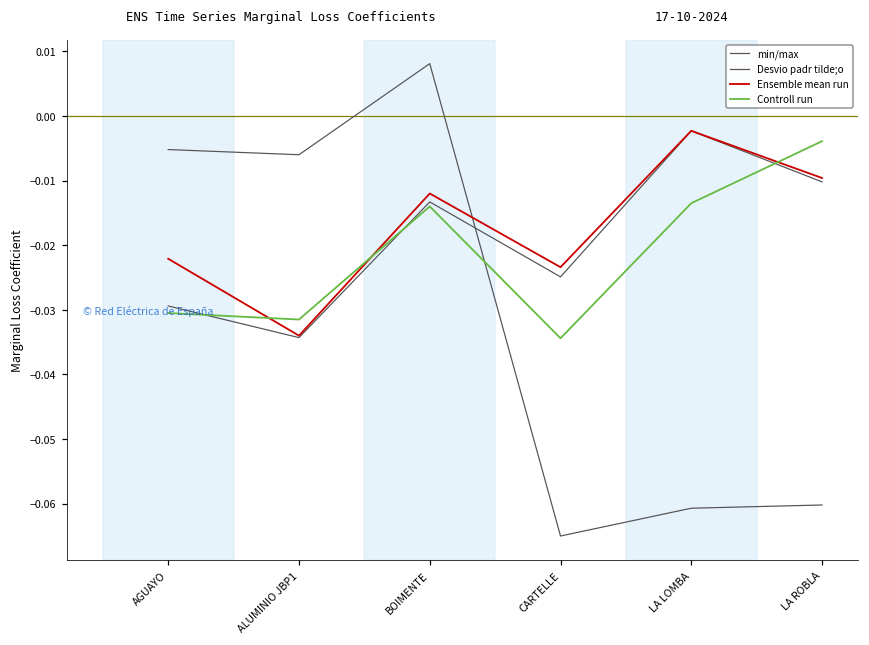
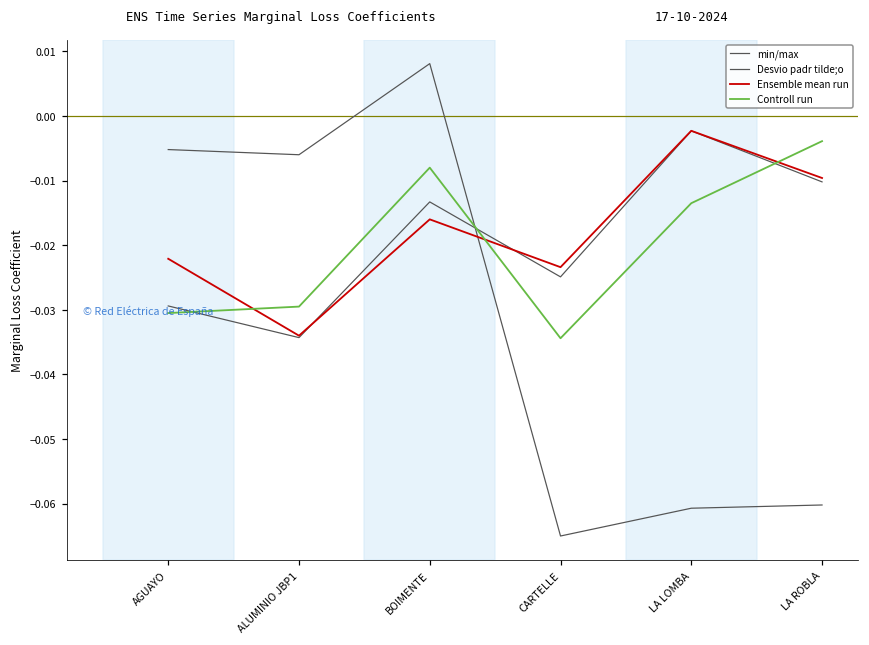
  {
    "Ensemble mean run": {
      "AGUAYO": -0.022,
-     "BOIMENTE": -0.012,
+     "BOIMENTE": -0.016,
      "CARTELLE": -0.023,
      "LA ROBLA": -0.010
    },
    "Controll run": {
      "AGUAYO": -0.031,
-     "ALUMINIO JBP1": -0.032,
-     "BOIMENTE": -0.014,
+     "ALUMINIO JBP1": -0.030,
+     "BOIMENTE": -0.008,
      "CARTELLE": -0.034,
      "LA LOMBA": -0.014,
      "LA ROBLA": -0.004
    }
  }
